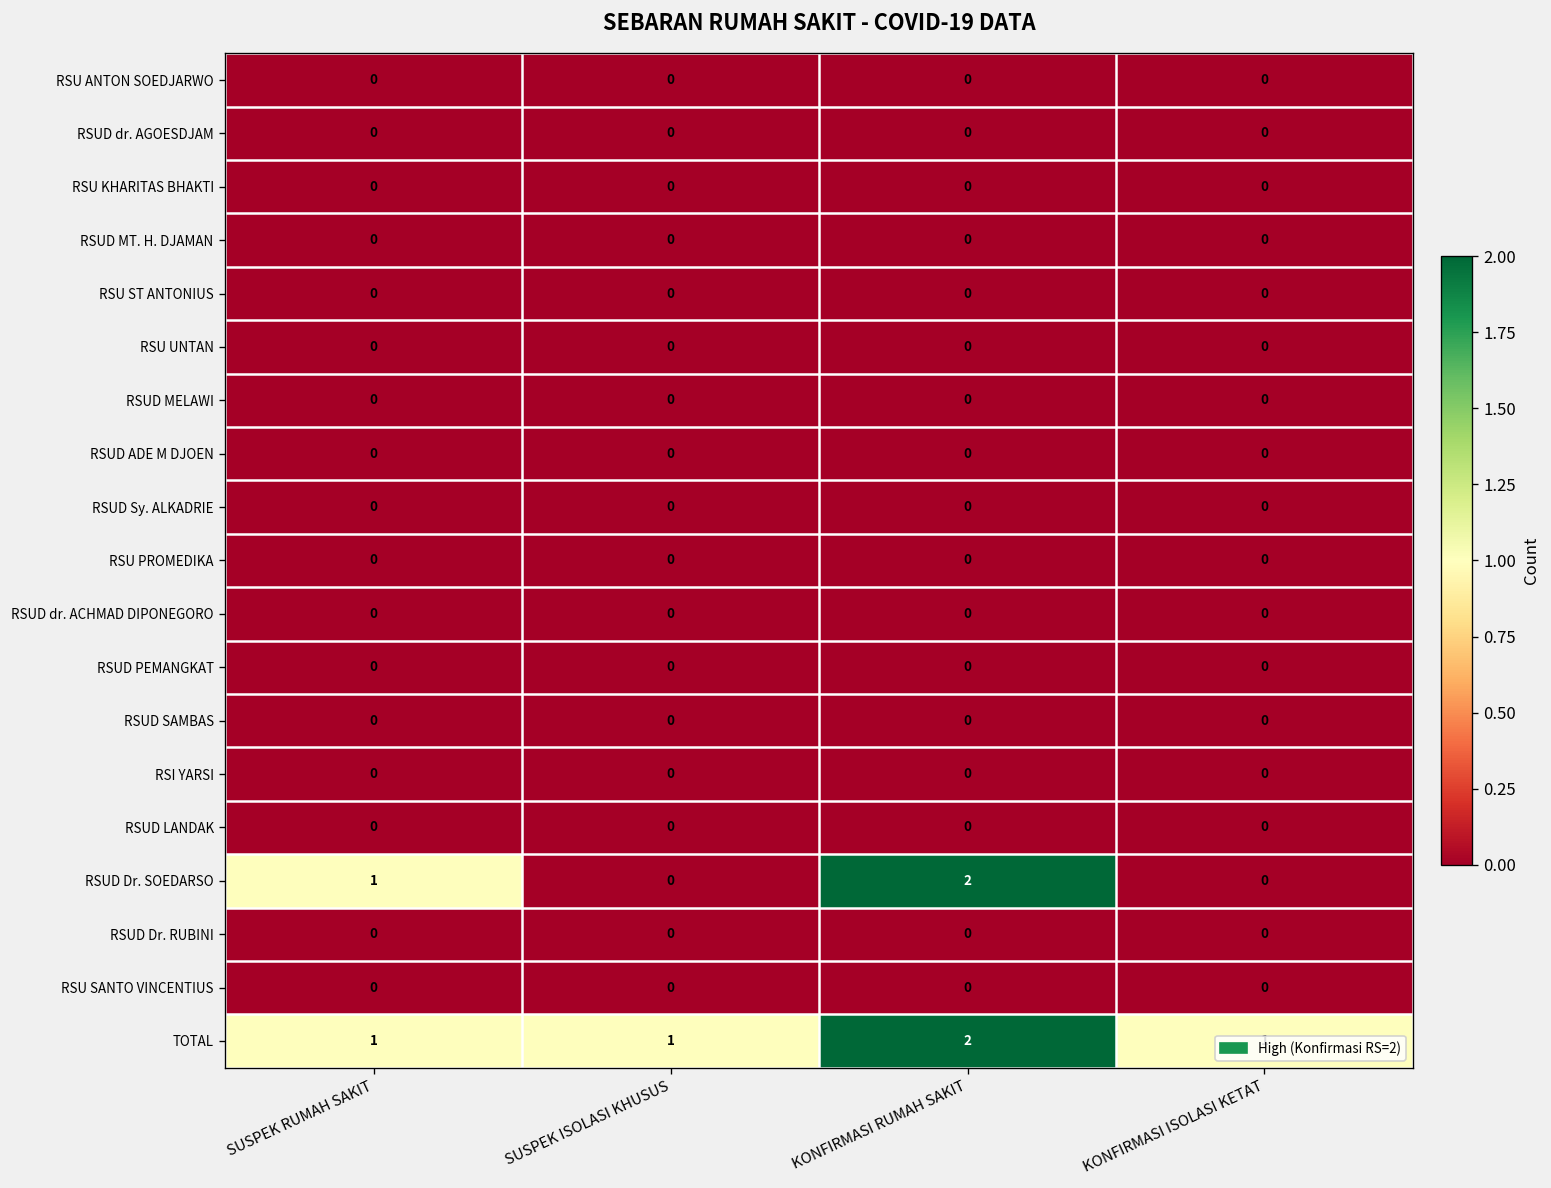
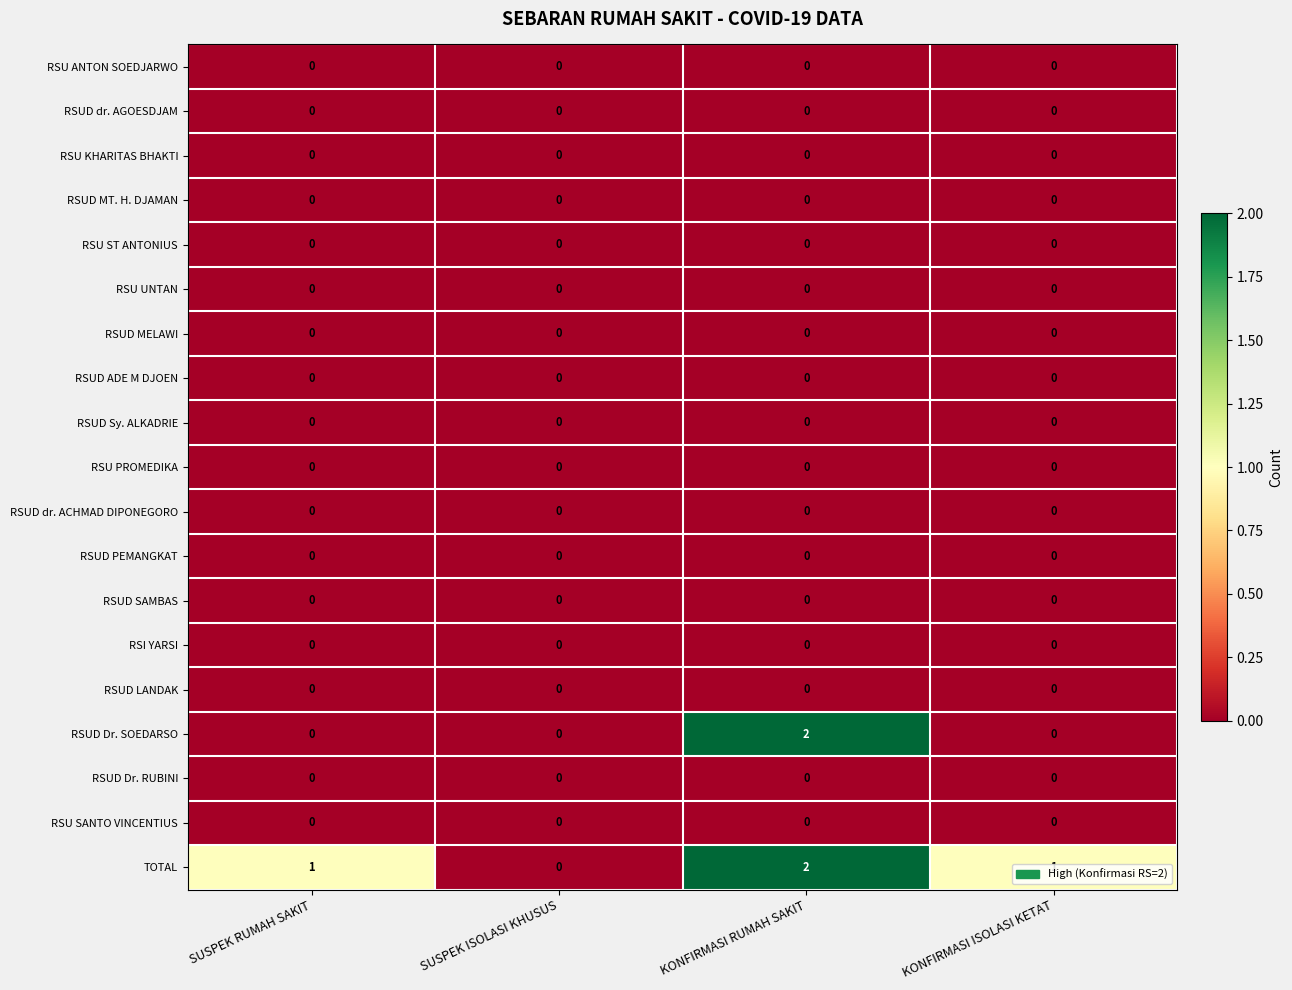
  {
    "RSU ANTON SOEDJARWO": {
      "SUSPEK RUMAH SAKIT": 0,
      "SUSPEK ISOLASI KHUSUS": 0,
      "KONFIRMASI RUMAH SAKIT": 0,
      "KONFIRMASI ISOLASI KETAT": 0
    },
    "RSUD dr. AGOESDJAM": {
      "SUSPEK RUMAH SAKIT": 0,
      "SUSPEK ISOLASI KHUSUS": 0,
      "KONFIRMASI RUMAH SAKIT": 0,
      "KONFIRMASI ISOLASI KETAT": 0
    },
    "RSU KHARITAS BHAKTI": {
      "SUSPEK RUMAH SAKIT": 0,
      "SUSPEK ISOLASI KHUSUS": 0,
      "KONFIRMASI RUMAH SAKIT": 0,
      "KONFIRMASI ISOLASI KETAT": 0
    },
    "RSUD MT. H. DJAMAN": {
      "SUSPEK RUMAH SAKIT": 0,
      "SUSPEK ISOLASI KHUSUS": 0,
      "KONFIRMASI RUMAH SAKIT": 0,
      "KONFIRMASI ISOLASI KETAT": 0
    },
    "RSU ST ANTONIUS": {
      "SUSPEK RUMAH SAKIT": 0,
      "SUSPEK ISOLASI KHUSUS": 0,
      "KONFIRMASI RUMAH SAKIT": 0,
      "KONFIRMASI ISOLASI KETAT": 0
    },
    "RSU UNTAN": {
      "SUSPEK RUMAH SAKIT": 0,
      "SUSPEK ISOLASI KHUSUS": 0,
      "KONFIRMASI RUMAH SAKIT": 0,
      "KONFIRMASI ISOLASI KETAT": 0
    },
    "RSUD MELAWI": {
      "SUSPEK RUMAH SAKIT": 0,
      "SUSPEK ISOLASI KHUSUS": 0,
      "KONFIRMASI RUMAH SAKIT": 0,
      "KONFIRMASI ISOLASI KETAT": 0
    },
    "RSUD ADE M DJOEN": {
      "SUSPEK RUMAH SAKIT": 0,
      "SUSPEK ISOLASI KHUSUS": 0,
      "KONFIRMASI RUMAH SAKIT": 0,
      "KONFIRMASI ISOLASI KETAT": 0
    },
    "RSUD Sy. ALKADRIE": {
      "SUSPEK RUMAH SAKIT": 0,
      "SUSPEK ISOLASI KHUSUS": 0,
      "KONFIRMASI RUMAH SAKIT": 0,
      "KONFIRMASI ISOLASI KETAT": 0
    },
    "RSU PROMEDIKA": {
      "SUSPEK RUMAH SAKIT": 0,
      "SUSPEK ISOLASI KHUSUS": 0,
      "KONFIRMASI RUMAH SAKIT": 0,
      "KONFIRMASI ISOLASI KETAT": 0
    },
    "RSUD dr. ACHMAD DIPONEGORO": {
      "SUSPEK RUMAH SAKIT": 0,
      "SUSPEK ISOLASI KHUSUS": 0,
      "KONFIRMASI RUMAH SAKIT": 0,
      "KONFIRMASI ISOLASI KETAT": 0
    },
    "RSUD PEMANGKAT": {
      "SUSPEK RUMAH SAKIT": 0,
      "SUSPEK ISOLASI KHUSUS": 0,
      "KONFIRMASI RUMAH SAKIT": 0,
      "KONFIRMASI ISOLASI KETAT": 0
    },
    "RSUD SAMBAS": {
      "SUSPEK RUMAH SAKIT": 0,
      "SUSPEK ISOLASI KHUSUS": 0,
      "KONFIRMASI RUMAH SAKIT": 0,
      "KONFIRMASI ISOLASI KETAT": 0
    },
    "RSI YARSI": {
      "SUSPEK RUMAH SAKIT": 0,
      "SUSPEK ISOLASI KHUSUS": 0,
      "KONFIRMASI RUMAH SAKIT": 0,
      "KONFIRMASI ISOLASI KETAT": 0
    },
    "RSUD LANDAK": {
      "SUSPEK RUMAH SAKIT": 0,
      "SUSPEK ISOLASI KHUSUS": 0,
      "KONFIRMASI RUMAH SAKIT": 0,
      "KONFIRMASI ISOLASI KETAT": 0
    },
    "RSUD Dr. SOEDARSO": {
-     "SUSPEK RUMAH SAKIT": 1,
+     "SUSPEK RUMAH SAKIT": 0,
      "SUSPEK ISOLASI KHUSUS": 0,
      "KONFIRMASI RUMAH SAKIT": 2,
      "KONFIRMASI ISOLASI KETAT": 0
    },
    "RSUD Dr. RUBINI": {
      "SUSPEK RUMAH SAKIT": 0,
      "SUSPEK ISOLASI KHUSUS": 0,
      "KONFIRMASI RUMAH SAKIT": 0,
      "KONFIRMASI ISOLASI KETAT": 0
    },
    "RSU SANTO VINCENTIUS": {
      "SUSPEK RUMAH SAKIT": 0,
      "SUSPEK ISOLASI KHUSUS": 0,
      "KONFIRMASI RUMAH SAKIT": 0,
      "KONFIRMASI ISOLASI KETAT": 0
    },
    "TOTAL": {
      "SUSPEK RUMAH SAKIT": 1,
-     "SUSPEK ISOLASI KHUSUS": 1,
+     "SUSPEK ISOLASI KHUSUS": 0,
      "KONFIRMASI RUMAH SAKIT": 2
    }
  }
